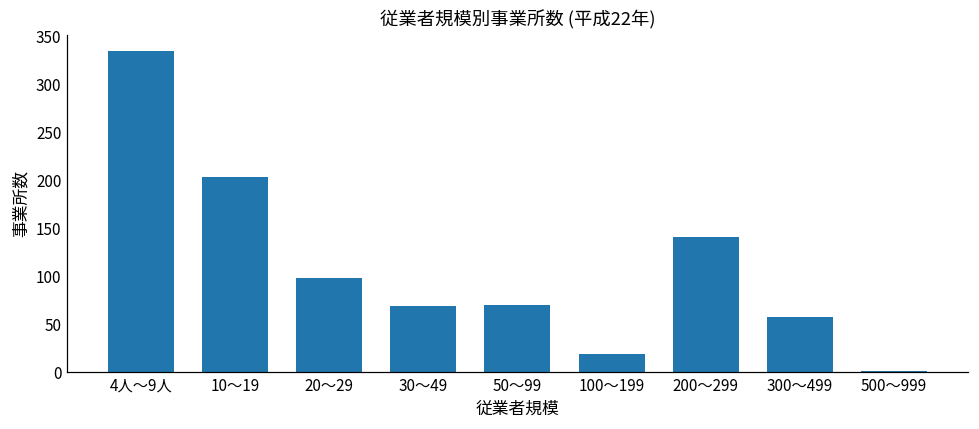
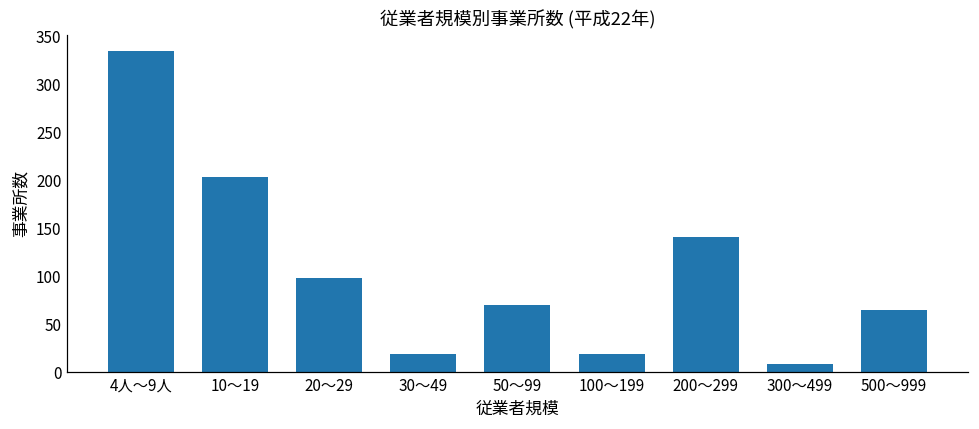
  {
    "4人～9人": 340,
    "10～19": 200,
    "20～29": 100,
-   "30～49": 70,
+   "30～49": 20,
    "50～99": 70,
    "100～199": 20,
    "200～299": 140,
-   "300～499": 60,
-   "500～999": 0
+   "300～499": 10,
+   "500～999": 70
  }
